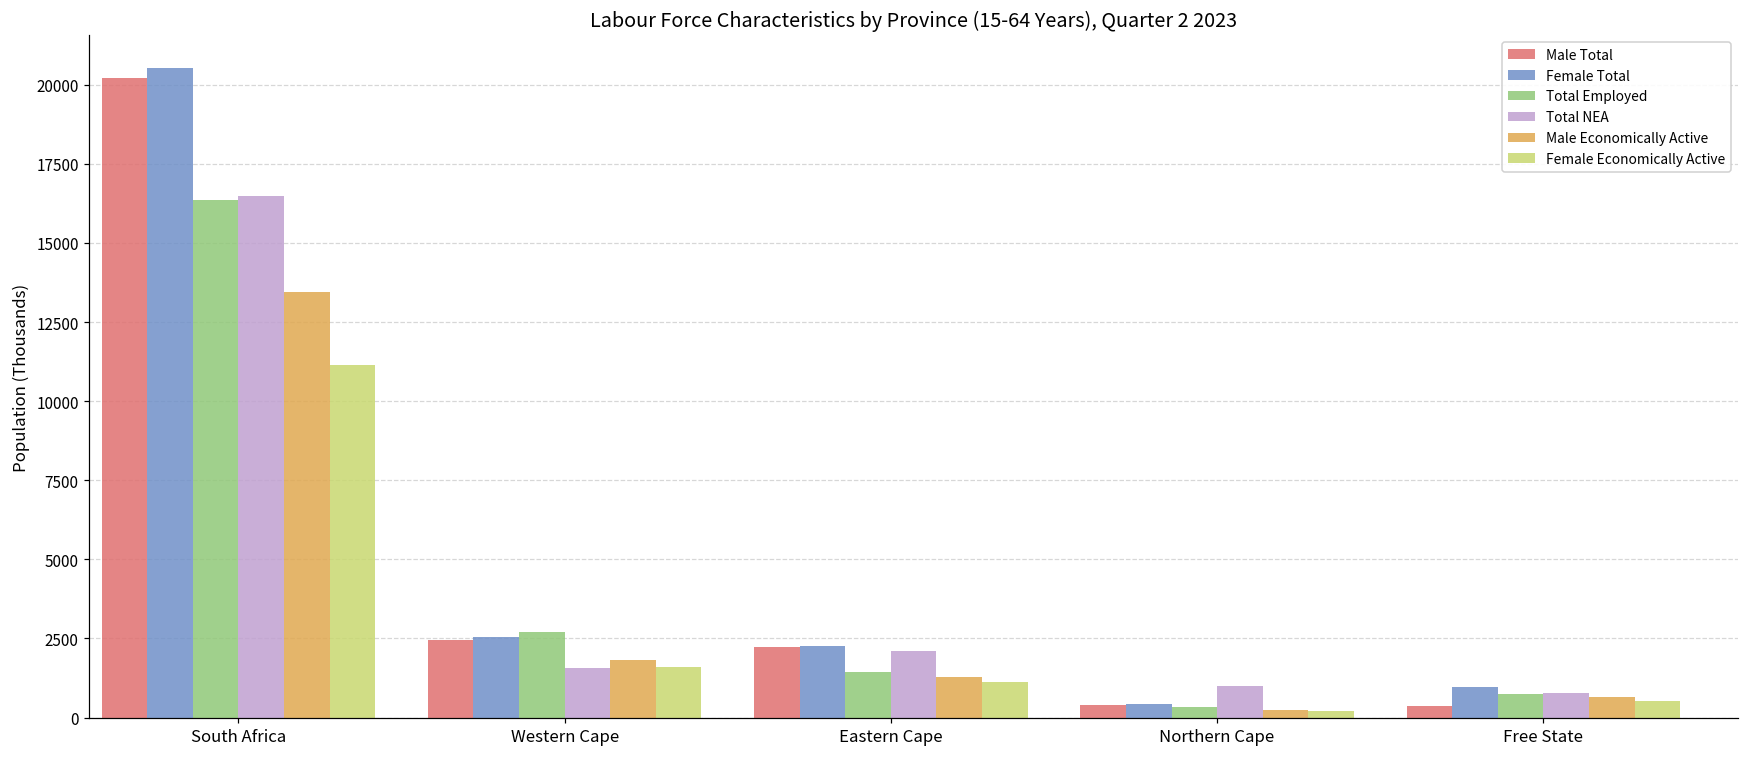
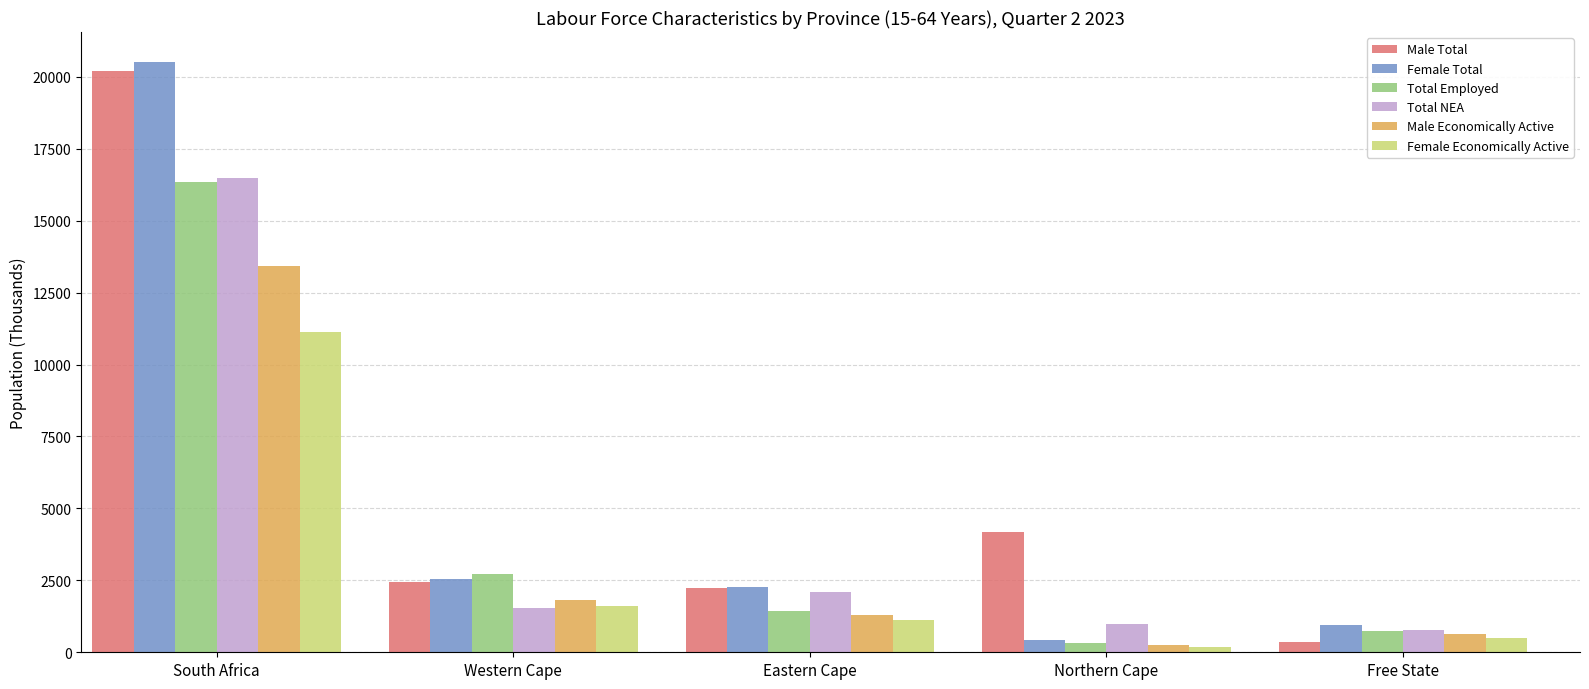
  {
    "Male Total": {
      "South Africa": 20200,
      "Western Cape": 2400,
      "Eastern Cape": 2200,
-     "Northern Cape": 400,
+     "Northern Cape": 4200,
      "Free State": 400
    },
    "Female Total": {
      "South Africa": 20500,
      "Western Cape": 2500,
      "Eastern Cape": 2300,
      "Northern Cape": 400,
      "Free State": 1000
    },
    "Total NEA": {
      "South Africa": 16500,
      "Western Cape": 1600,
      "Eastern Cape": 2100,
      "Northern Cape": 1000,
      "Free State": 800
    },
    "Male Economically Active": {
      "South Africa": 13400,
      "Western Cape": 1800,
      "Eastern Cape": 1300,
      "Northern Cape": 200,
      "Free State": 600
    }
  }
